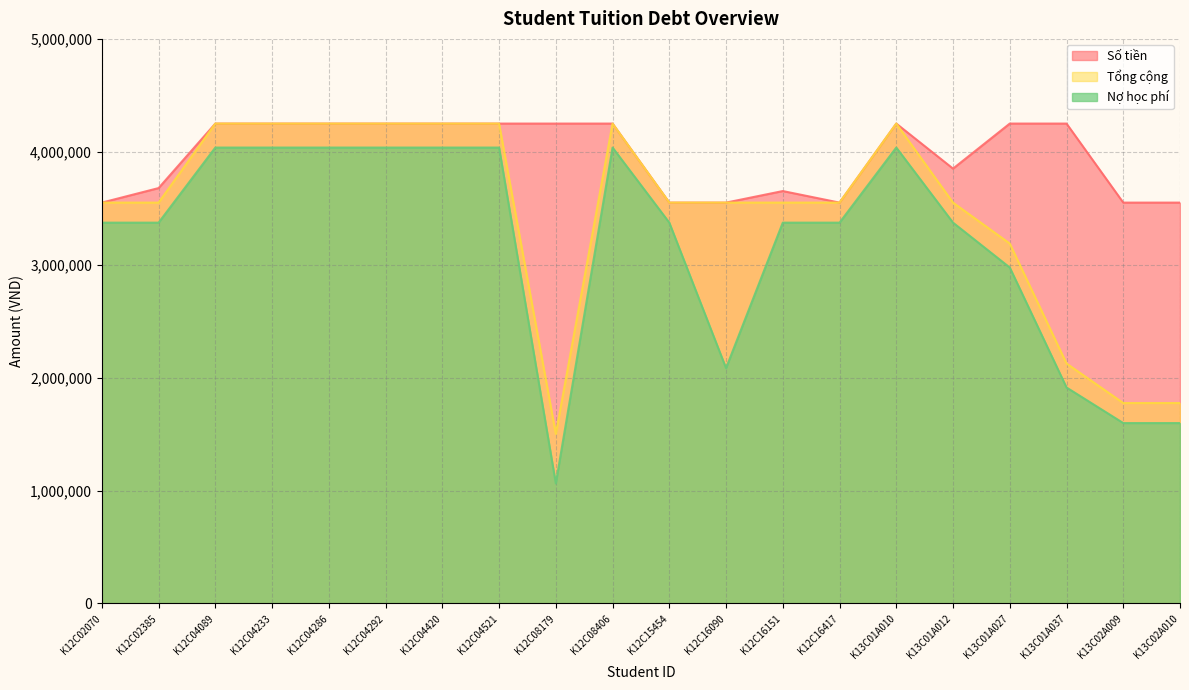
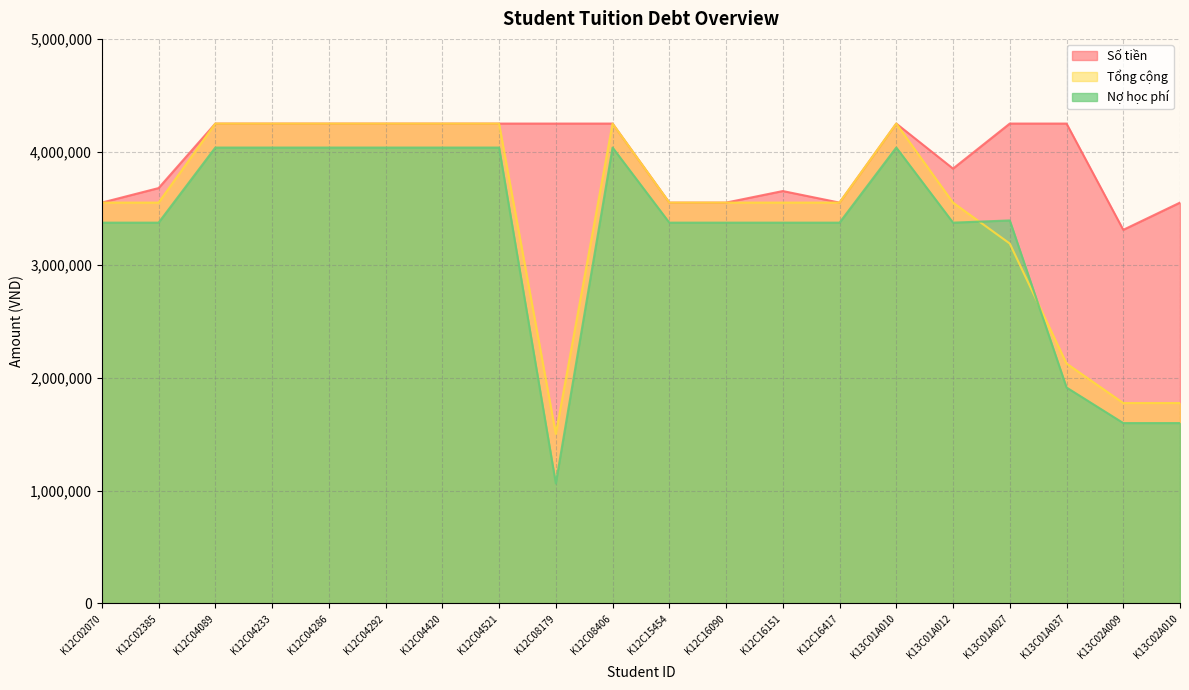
  {
    "Số tiền": {
      "K12C02385": "3,680,000",
      "K12C08179": "4,250,000",
      "K12C16151": "3,650,000",
      "K13C01A012": "3,850,000",
      "K13C01A027": "4,250,000",
      "K13C01A037": "4,250,000",
-     "K13C02A009": "3,550,000",
+     "K13C02A009": "3,310,000",
      "K13C02A010": "3,550,000"
    },
    "Tổng cộng": {
      "K12C02385": "3,550,000",
      "K12C08179": "1,500,000",
      "K12C16151": "3,550,000",
      "K13C01A012": "3,550,000",
      "K13C01A027": "3,190,000",
      "K13C01A037": "2,130,000",
      "K13C02A009": "1,780,000",
      "K13C02A010": "1,780,000"
    },
    "Nợ học phí": {
      "K12C02070": "3,370,000",
      "K12C02385": "3,370,000",
      "K12C04089": "4,040,000",
      "K12C04233": "4,040,000",
      "K12C04286": "4,040,000",
      "K12C04292": "4,040,000",
      "K12C04420": "4,040,000",
      "K12C04521": "4,040,000",
      "K12C08179": "1,060,000",
      "K12C08406": "4,040,000",
      "K12C15454": "3,370,000",
-     "K12C16090": "2,080,000",
+     "K12C16090": "3,370,000",
      "K12C16151": "3,370,000",
      "K12C16417": "3,370,000",
      "K13C01A010": "4,040,000",
      "K13C01A012": "3,370,000",
-     "K13C01A027": "2,980,000",
+     "K13C01A027": "3,390,000",
      "K13C01A037": "1,910,000",
      "K13C02A009": "1,600,000",
      "K13C02A010": "1,600,000"
    }
  }
